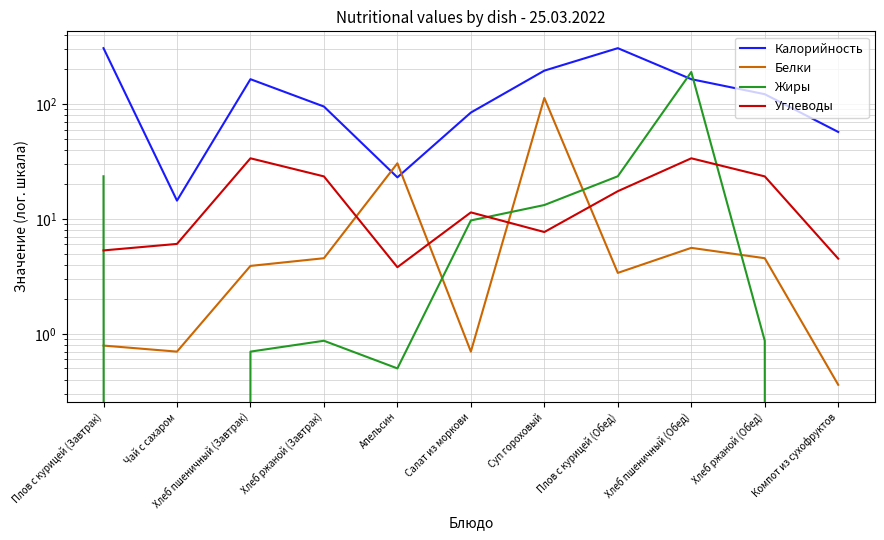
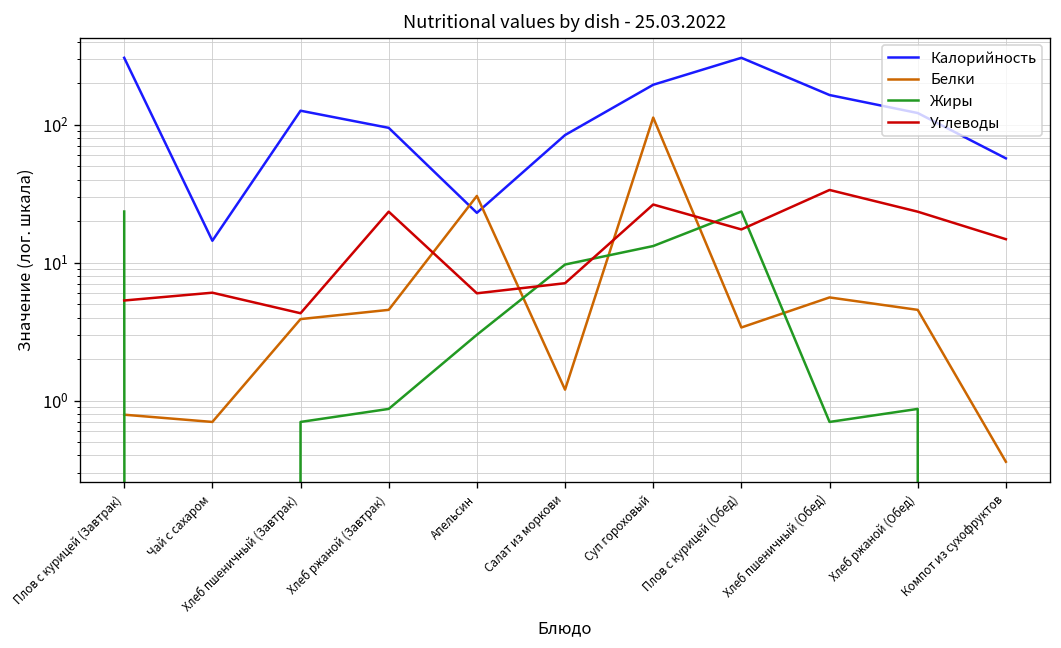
  {
    "Калорийность": {
      "Плов с курицей (Завтрак)": 310,
      "Чай с сахаром": 14,
-     "Хлеб пшеничный (Завтрак)": 160,
+     "Хлеб пшеничный (Завтрак)": 130,
      "Хлеб ржаной (Завтрак)": 100,
      "Апельсин": 23,
      "Салат из моркови": 80,
      "Суп гороховый": 200,
      "Плов с курицей (Обед)": 310,
      "Хлеб пшеничный (Обед)": 160,
      "Компот из сухофруктов": 60
    },
    "Белки": {
      "Плов с курицей (Завтрак)": 0.8,
      "Чай с сахаром": 0.7,
      "Хлеб пшеничный (Завтрак)": 3.9,
      "Хлеб ржаной (Завтрак)": 4.6,
      "Апельсин": 31,
-     "Салат из моркови": 0.7,
+     "Салат из моркови": 1.2,
      "Суп гороховый": 110,
      "Плов с курицей (Обед)": 3.4,
      "Хлеб пшеничный (Обед)": 6,
      "Хлеб ржаной (Обед)": 4.6,
      "Компот из сухофруктов": 0.36
    },
    "Жиры": {
      "Плов с курицей (Завтрак)": 24,
      "Хлеб пшеничный (Завтрак)": 0.7,
      "Хлеб ржаной (Завтрак)": 0.9,
-     "Апельсин": 0.5,
+     "Апельсин": 3.0,
      "Салат из моркови": 10,
      "Суп гороховый": 13,
      "Плов с курицей (Обед)": 24,
-     "Хлеб пшеничный (Обед)": 190,
+     "Хлеб пшеничный (Обед)": 0.7,
      "Хлеб ржаной (Обед)": 0.9
    },
    "Углеводы": {
      "Плов с курицей (Завтрак)": 5,
      "Чай с сахаром": 6,
-     "Хлеб пшеничный (Завтрак)": 34,
+     "Хлеб пшеничный (Завтрак)": 4.3,
      "Хлеб ржаной (Завтрак)": 23,
-     "Апельсин": 3.8,
-     "Салат из моркови": 11,
-     "Суп гороховый": 8,
+     "Апельсин": 6,
+     "Салат из моркови": 7,
+     "Суп гороховый": 26,
      "Плов с курицей (Обед)": 17,
      "Хлеб пшеничный (Обед)": 34,
      "Хлеб ржаной (Обед)": 23,
-     "Компот из сухофруктов": 4.5
+     "Компот из сухофруктов": 15
    }
  }
